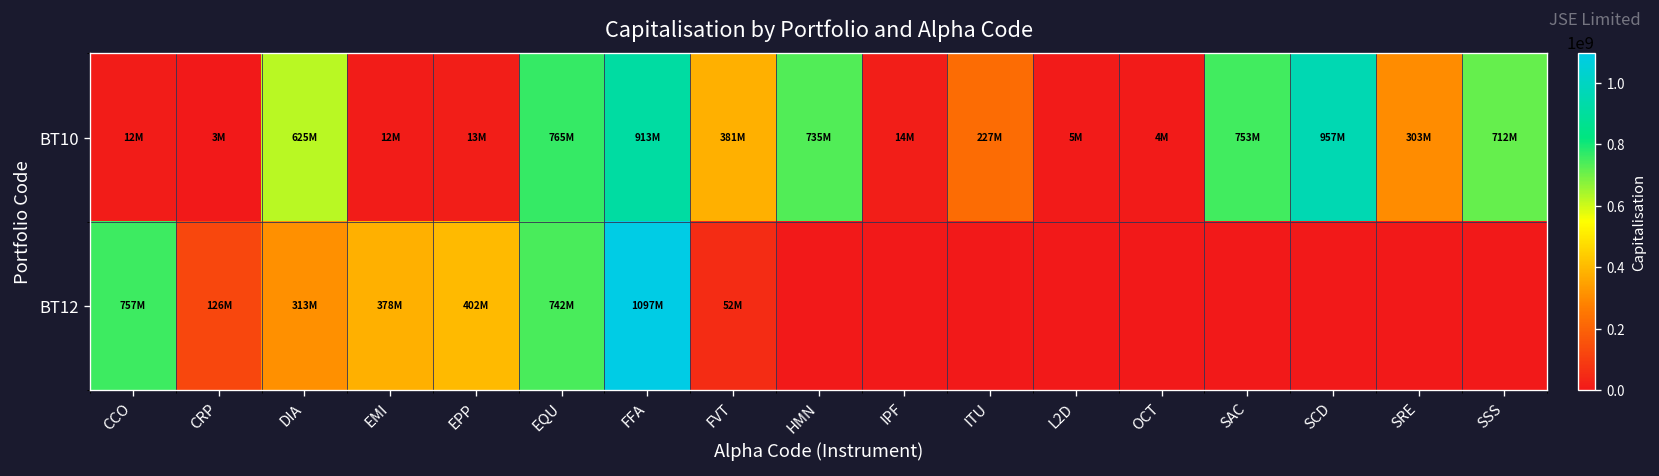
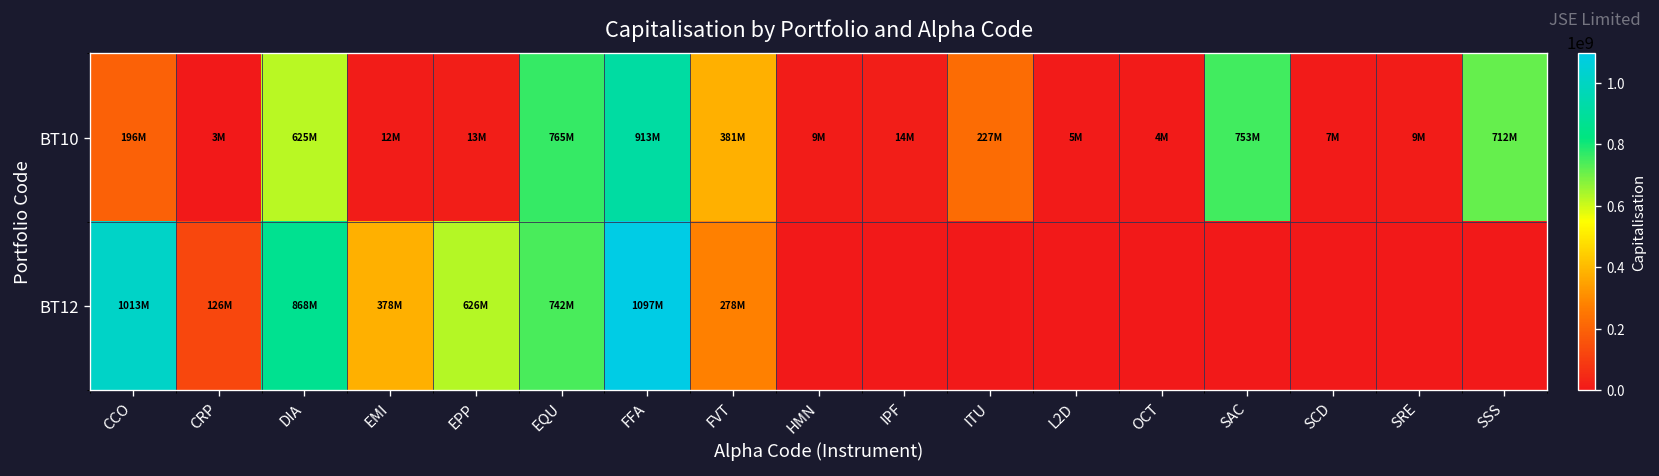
  {
    "BT10": {
-     "CCO": "12M",
+     "CCO": "196M",
      "CRP": "3M",
      "DIA": "625M",
      "EMI": "12M",
      "EPP": "13M",
      "EQU": "765M",
      "FFA": "913M",
      "FVT": "381M",
-     "HMN": "735M",
+     "HMN": "9M",
      "IPF": "14M",
      "ITU": "227M",
      "L2D": "5M",
      "OCT": "4M",
      "SAC": "753M",
-     "SCD": "957M",
-     "SRE": "303M",
+     "SCD": "7M",
+     "SRE": "9M",
      "SSS": "712M"
    },
    "BT12": {
-     "CCO": "757M",
+     "CCO": "1013M",
      "CRP": "126M",
-     "DIA": "313M",
+     "DIA": "868M",
      "EMI": "378M",
-     "EPP": "402M",
+     "EPP": "626M",
      "EQU": "742M",
      "FFA": "1097M",
-     "FVT": "52M"
+     "FVT": "278M"
    }
  }
